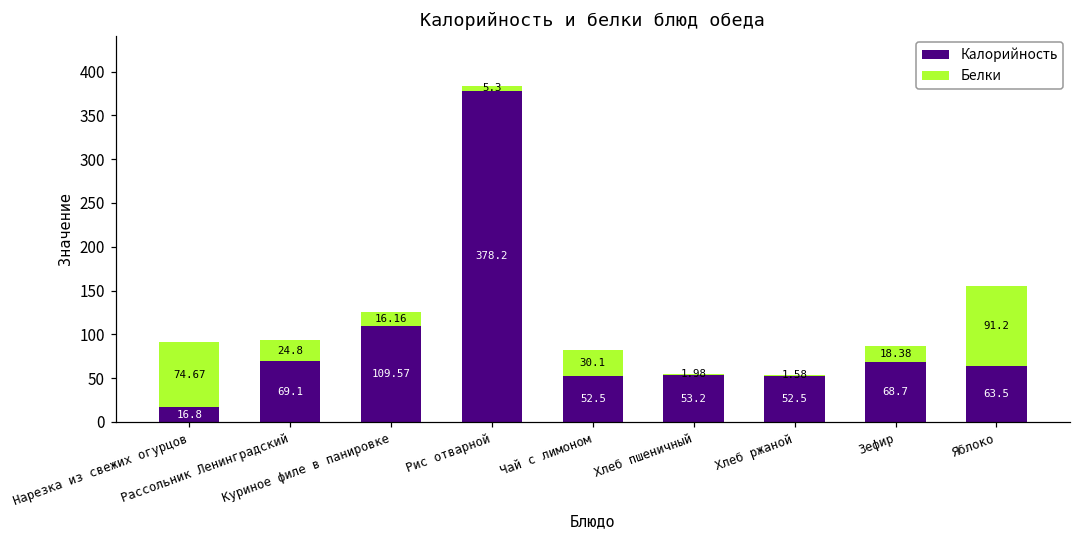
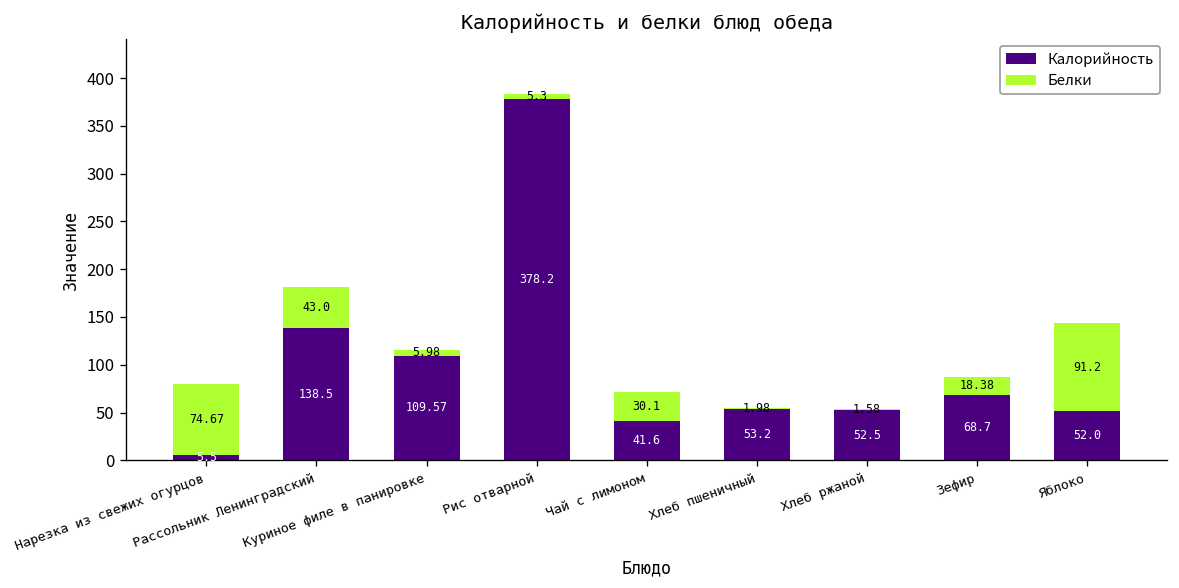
  {
    "Калорийность": {
-     "Нарезка из свежих огурцов": 16.8,
-     "Рассольник Ленинградский": 69.1,
+     "Нарезка из свежих огурцов": 5.5,
+     "Рассольник Ленинградский": 138.5,
      "Куриное филе в панировке": 109.57,
      "Рис отварной": 378.2,
-     "Чай с лимоном": 52.5,
+     "Чай с лимоном": 41.6,
      "Хлеб пшеничный": 53.2,
      "Хлеб ржаной": 52.5,
      "Зефир": 68.7,
-     "Яблоко": 63.5
+     "Яблоко": 52.0
    },
    "Белки": {
      "Нарезка из свежих огурцов": 74.67,
-     "Рассольник Ленинградский": 24.8,
-     "Куриное филе в панировке": 16.16,
+     "Рассольник Ленинградский": 43.0,
+     "Куриное филе в панировке": 5.98,
      "Рис отварной": 5.3,
      "Чай с лимоном": 30.1,
      "Хлеб пшеничный": 1.98,
      "Хлеб ржаной": 1.58,
      "Зефир": 18.38,
      "Яблоко": 91.2
    }
  }
